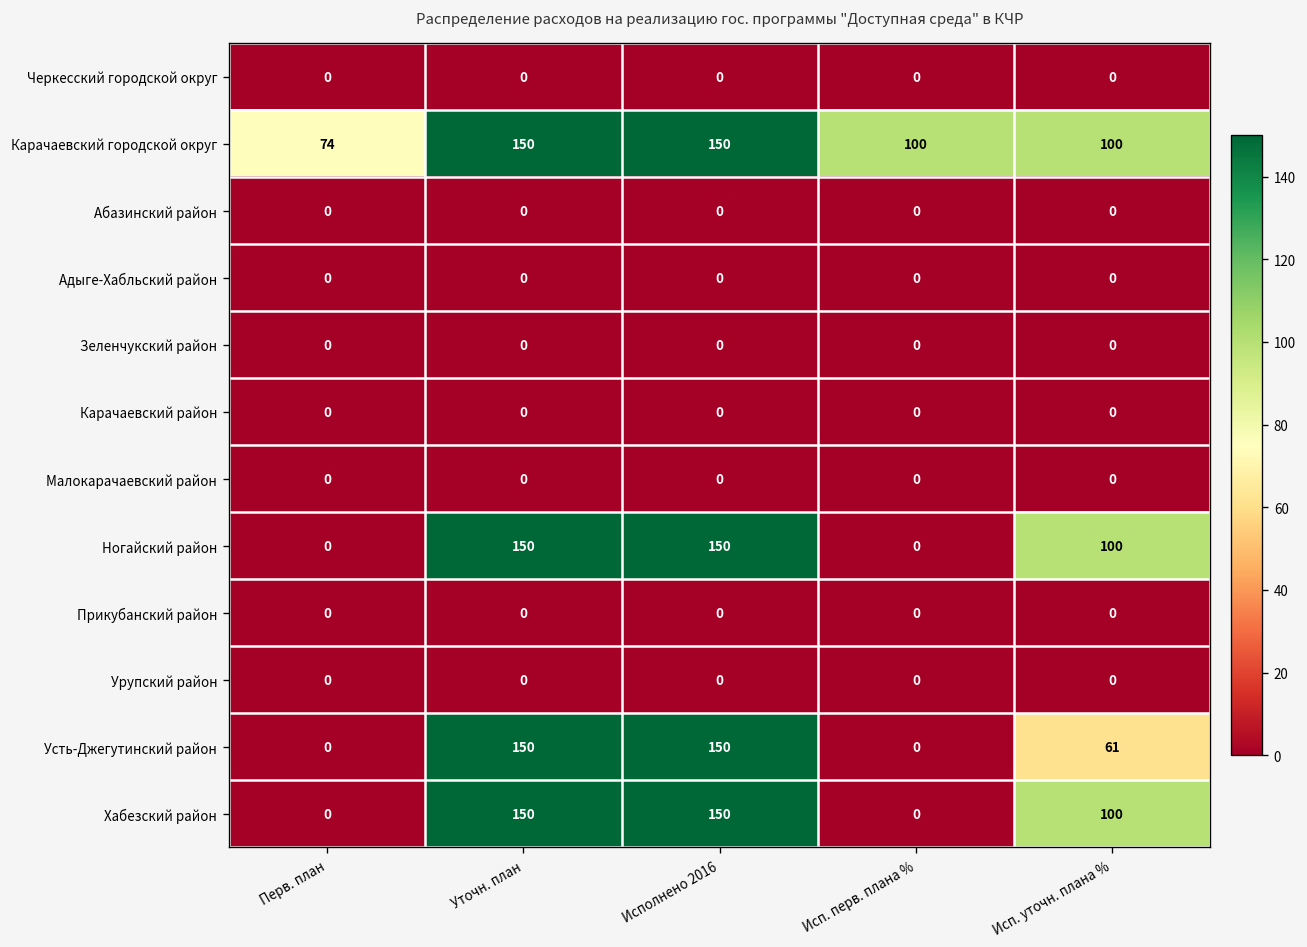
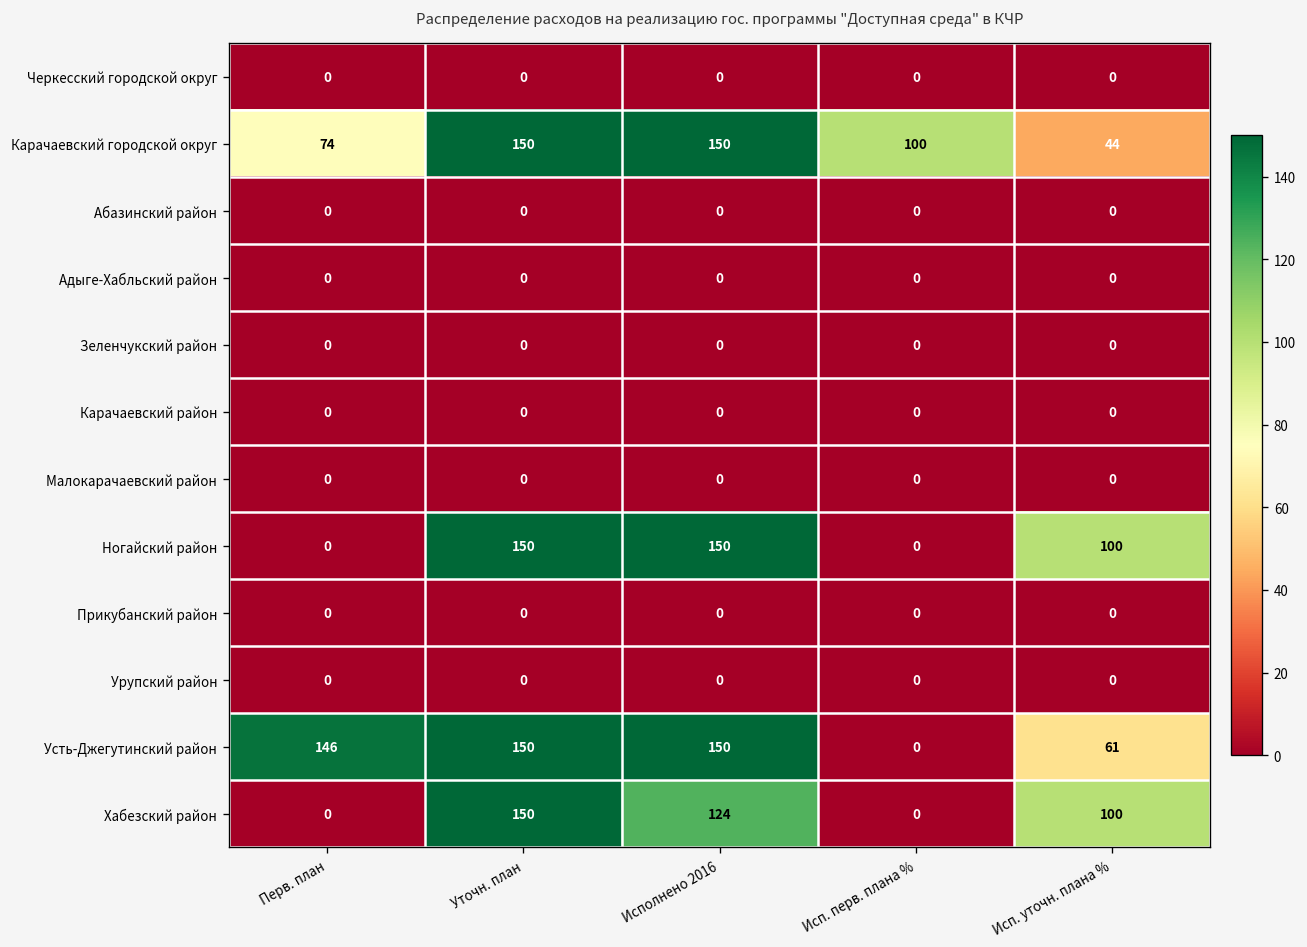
  {
    "Черкесский городской округ": {
      "Перв. план": 0,
      "Уточн. план": 0,
      "Исполнено 2016": 0,
      "Исп. перв. плана %": 0,
      "Исп. уточн. плана %": 0
    },
    "Карачаевский городской округ": {
      "Перв. план": 74,
      "Уточн. план": 150,
      "Исполнено 2016": 150,
      "Исп. перв. плана %": 100,
-     "Исп. уточн. плана %": 100
+     "Исп. уточн. плана %": 44
    },
    "Абазинский район": {
      "Перв. план": 0,
      "Уточн. план": 0,
      "Исполнено 2016": 0,
      "Исп. перв. плана %": 0,
      "Исп. уточн. плана %": 0
    },
    "Адыге-Хабльский район": {
      "Перв. план": 0,
      "Уточн. план": 0,
      "Исполнено 2016": 0,
      "Исп. перв. плана %": 0,
      "Исп. уточн. плана %": 0
    },
    "Зеленчукский район": {
      "Перв. план": 0,
      "Уточн. план": 0,
      "Исполнено 2016": 0,
      "Исп. перв. плана %": 0,
      "Исп. уточн. плана %": 0
    },
    "Карачаевский район": {
      "Перв. план": 0,
      "Уточн. план": 0,
      "Исполнено 2016": 0,
      "Исп. перв. плана %": 0,
      "Исп. уточн. плана %": 0
    },
    "Малокарачаевский район": {
      "Перв. план": 0,
      "Уточн. план": 0,
      "Исполнено 2016": 0,
      "Исп. перв. плана %": 0,
      "Исп. уточн. плана %": 0
    },
    "Ногайский район": {
      "Перв. план": 0,
      "Уточн. план": 150,
      "Исполнено 2016": 150,
      "Исп. перв. плана %": 0,
      "Исп. уточн. плана %": 100
    },
    "Прикубанский район": {
      "Перв. план": 0,
      "Уточн. план": 0,
      "Исполнено 2016": 0,
      "Исп. перв. плана %": 0,
      "Исп. уточн. плана %": 0
    },
    "Урупский район": {
      "Перв. план": 0,
      "Уточн. план": 0,
      "Исполнено 2016": 0,
      "Исп. перв. плана %": 0,
      "Исп. уточн. плана %": 0
    },
    "Усть-Джегутинский район": {
-     "Перв. план": 0,
+     "Перв. план": 146,
      "Уточн. план": 150,
      "Исполнено 2016": 150,
      "Исп. перв. плана %": 0,
      "Исп. уточн. плана %": 61
    },
    "Хабезский район": {
      "Перв. план": 0,
      "Уточн. план": 150,
-     "Исполнено 2016": 150,
+     "Исполнено 2016": 124,
      "Исп. перв. плана %": 0,
      "Исп. уточн. плана %": 100
    }
  }
